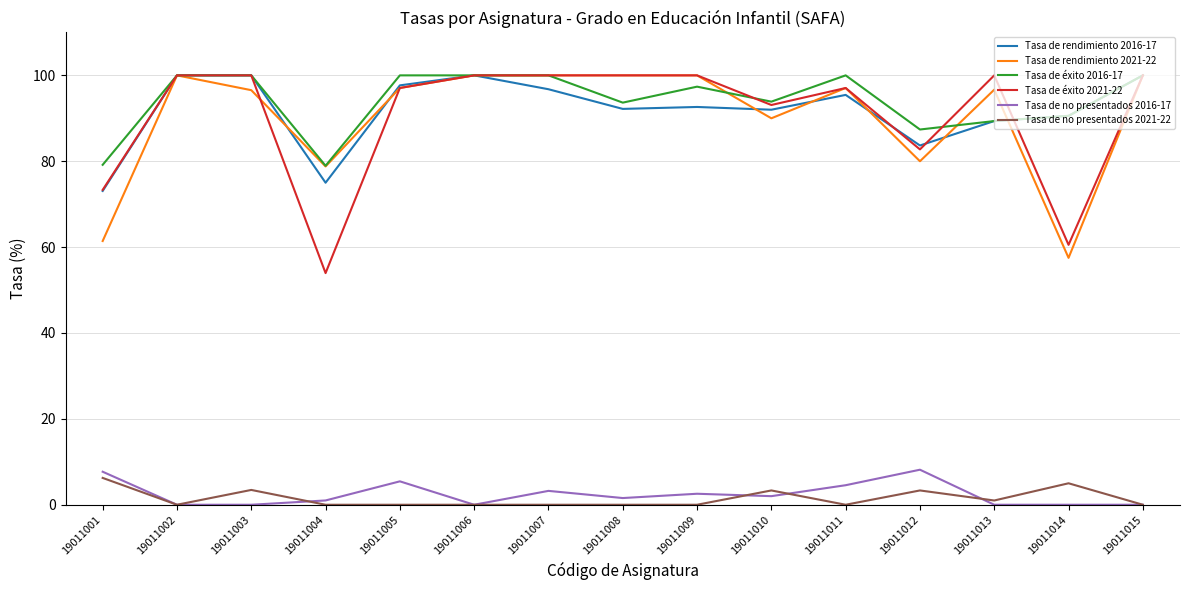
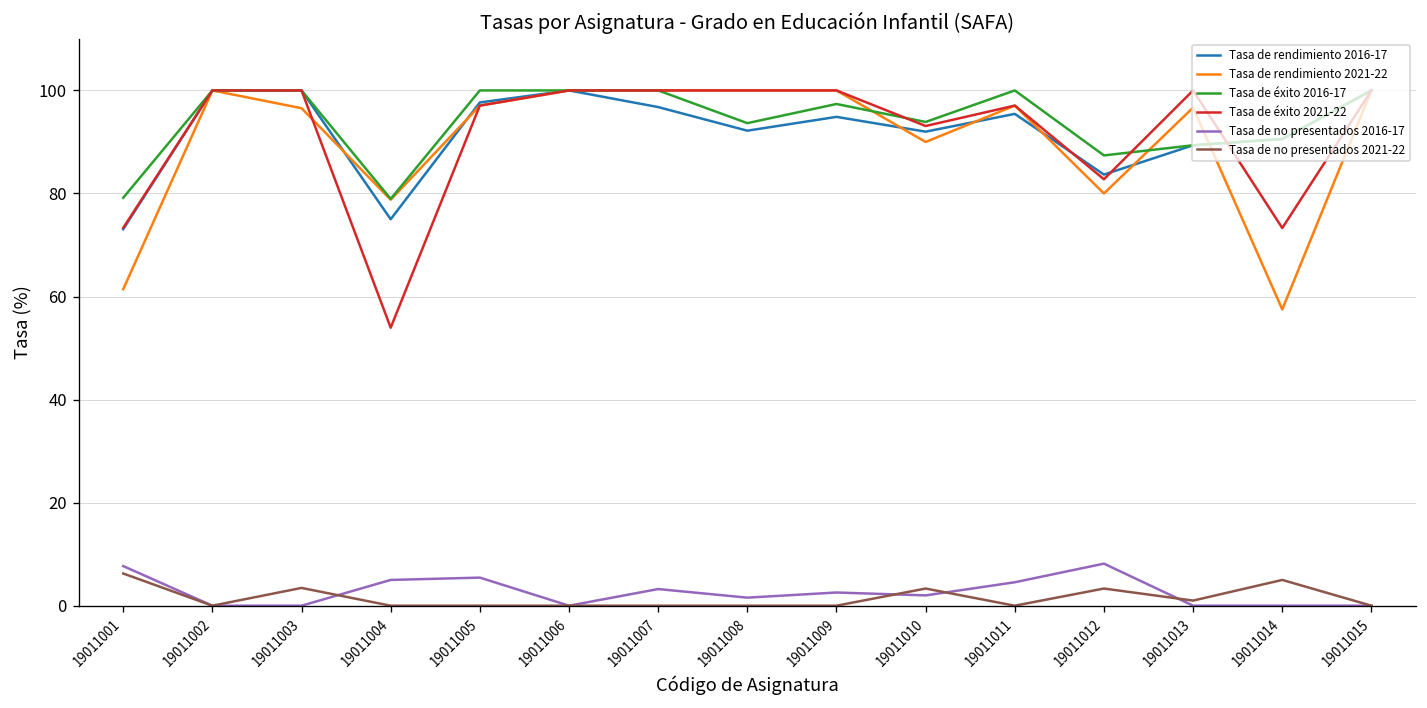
  {
    "Tasa de rendimiento 2016-17": {
      "19011004": 75,
      "19011005": 98,
      "19011007": 97,
      "19011008": 92,
-     "19011009": 93,
+     "19011009": 95,
      "19011010": 92,
      "19011011": 95,
      "19011012": 84
    },
    "Tasa de rendimiento 2021-22": {
      "19011001": 61,
      "19011003": 97,
      "19011010": 90,
      "19011012": 80,
      "19011014": 58
    },
    "Tasa de éxito 2016-17": {
      "19011001": 79,
      "19011005": 100,
      "19011008": 94,
      "19011009": 97,
      "19011010": 94,
      "19011011": 100,
      "19011012": 87
    },
    "Tasa de éxito 2021-22": {
      "19011004": 54,
      "19011010": 93,
      "19011012": 83,
-     "19011014": 61
+     "19011014": 73
    },
    "Tasa de no presentados 2016-17": {
      "19011001": 8,
      "19011003": 0,
-     "19011004": 1,
+     "19011004": 5,
      "19011005": 5,
      "19011007": 3,
      "19011008": 2,
      "19011009": 3,
      "19011010": 2,
      "19011011": 5,
      "19011012": 8,
      "19011013": 0,
      "19011014": 0
    },
    "Tasa de no presentados 2021-22": {
      "19011001": 6,
      "19011003": 3,
      "19011004": 0,
      "19011005": 0,
      "19011007": 0,
      "19011008": 0,
      "19011009": 0,
      "19011010": 3,
      "19011011": 0,
      "19011012": 3,
      "19011013": 1,
      "19011014": 5
    }
  }
